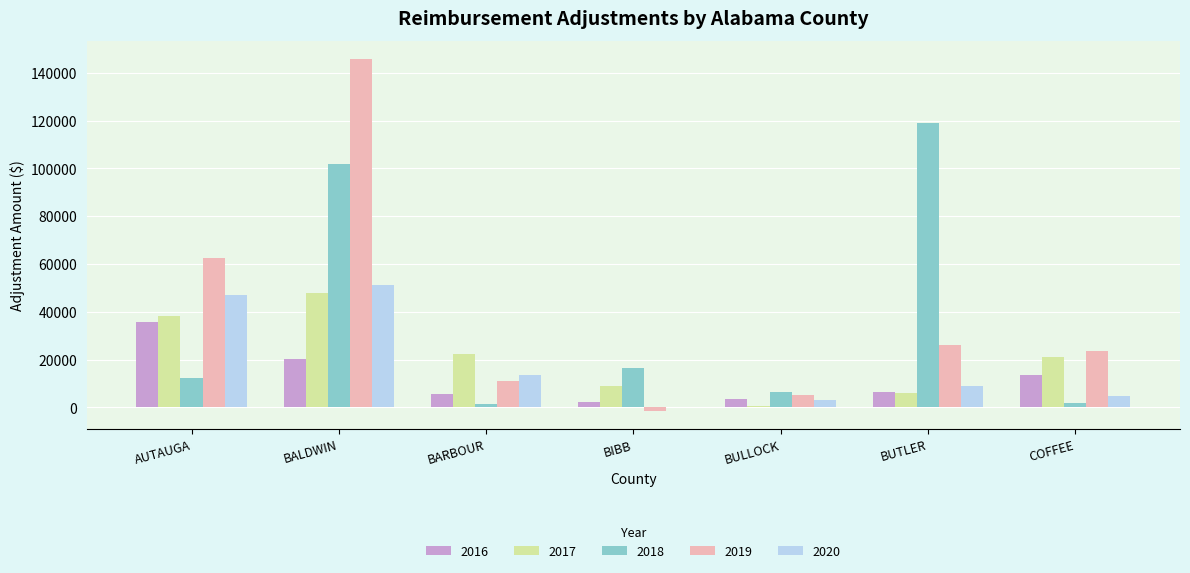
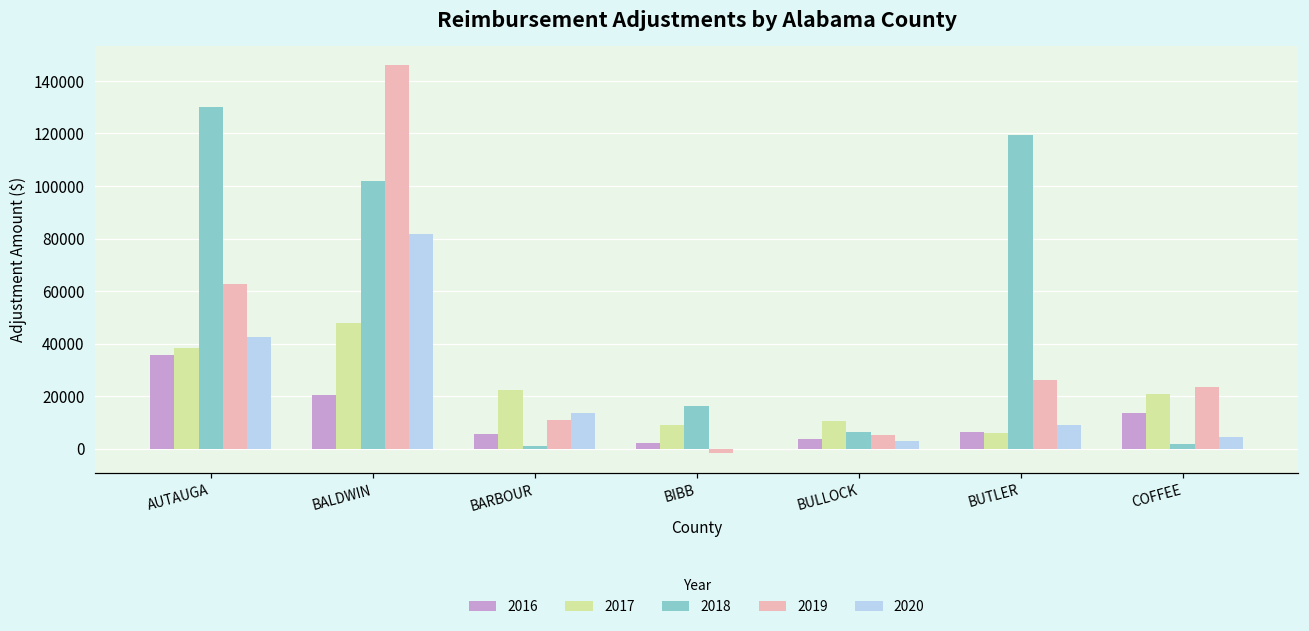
  {
    "2017": {
      "AUTAUGA": 38000,
      "BALDWIN": 48000,
      "BARBOUR": 22000,
      "BIBB": 9000,
-     "BULLOCK": 1000,
+     "BULLOCK": 11000,
      "BUTLER": 6000,
      "COFFEE": 21000
    },
    "2018": {
-     "AUTAUGA": 12000,
+     "AUTAUGA": 130000,
      "BALDWIN": 102000,
      "BARBOUR": 1000,
      "BIBB": 16000,
      "BULLOCK": 7000,
      "BUTLER": 119000,
      "COFFEE": 2000
    },
    "2020": {
-     "AUTAUGA": 47000,
-     "BALDWIN": 51000,
+     "AUTAUGA": 42000,
+     "BALDWIN": 82000,
      "BARBOUR": 14000,
      "BIBB": 0,
      "BULLOCK": 3000,
      "BUTLER": 9000,
      "COFFEE": 5000
    }
  }
